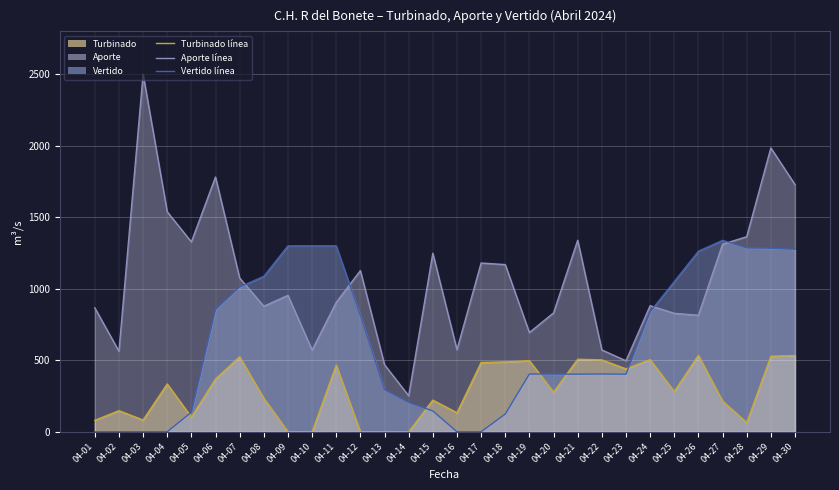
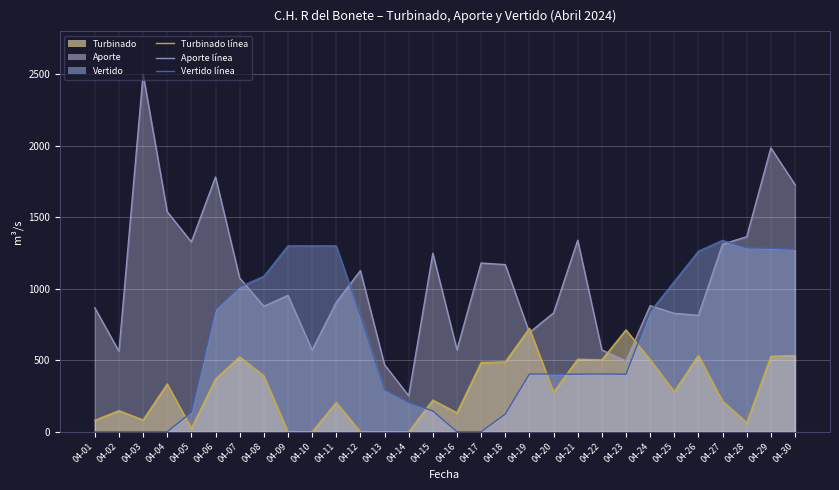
  {
    "Turbinado": {
      "04-01": 80,
      "04-02": 150,
      "04-03": 80,
      "04-04": 330,
-     "04-05": 100,
+     "04-05": 30,
      "04-06": 370,
      "04-07": 520,
-     "04-08": 230,
+     "04-08": 390,
      "04-09": 0,
      "04-10": 0,
-     "04-11": 470,
+     "04-11": 210,
      "04-12": 0,
      "04-13": 0,
      "04-14": 0,
      "04-15": 220,
      "04-16": 130,
      "04-17": 480,
      "04-18": 490,
-     "04-19": 500,
+     "04-19": 720,
      "04-20": 280,
      "04-21": 510,
      "04-22": 500,
-     "04-23": 440,
+     "04-23": 710,
      "04-24": 500,
      "04-25": 280,
      "04-26": 530,
      "04-27": 210,
      "04-28": 60,
      "04-29": 530,
      "04-30": 530
    }
  }
